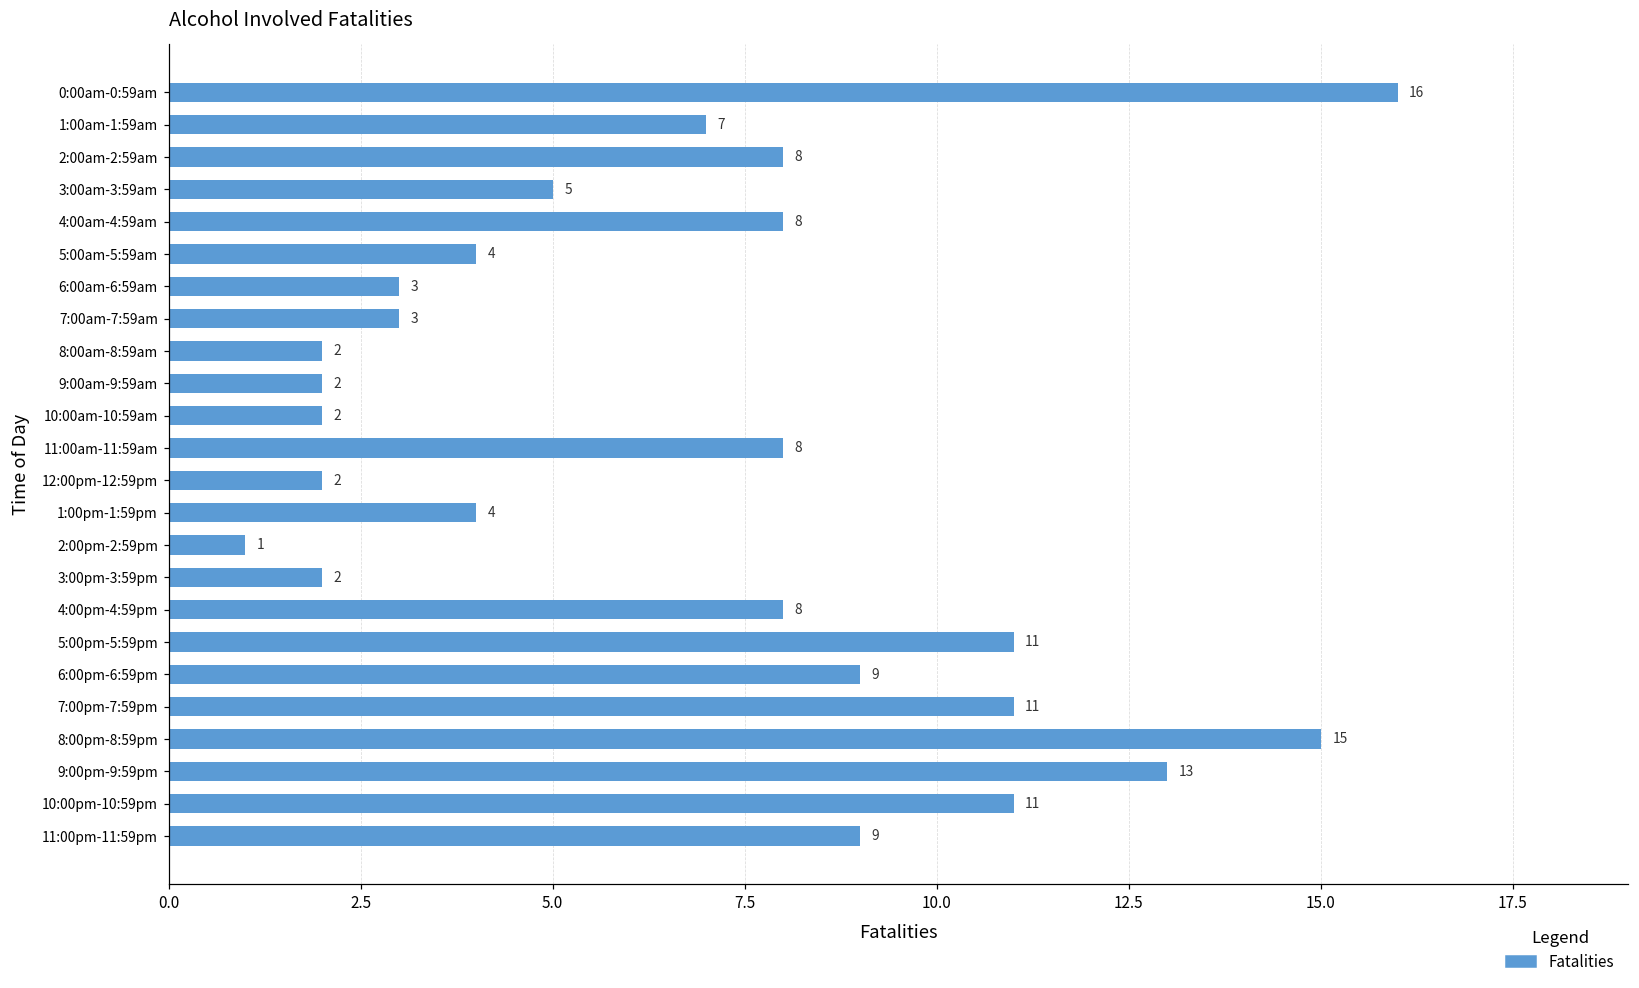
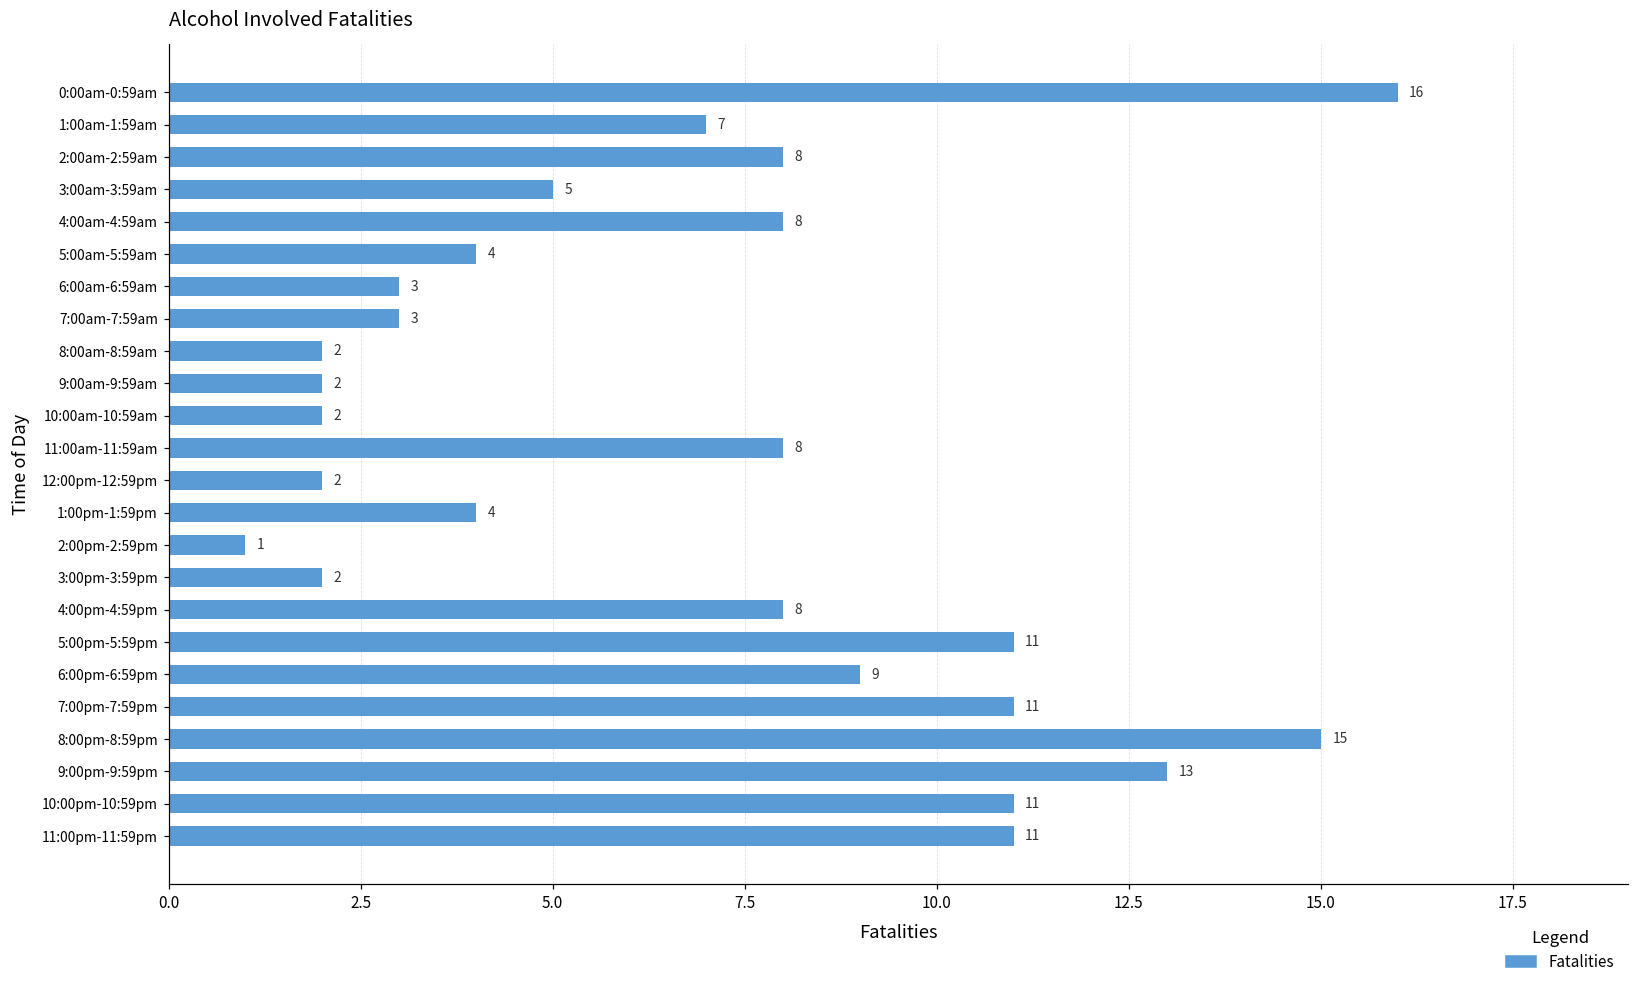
  {
    "0:00am-0:59am": 16,
    "1:00am-1:59am": 7,
    "2:00am-2:59am": 8,
    "3:00am-3:59am": 5,
    "4:00am-4:59am": 8,
    "5:00am-5:59am": 4,
    "6:00am-6:59am": 3,
    "7:00am-7:59am": 3,
    "8:00am-8:59am": 2,
    "9:00am-9:59am": 2,
    "10:00am-10:59am": 2,
    "11:00am-11:59am": 8,
    "12:00pm-12:59pm": 2,
    "1:00pm-1:59pm": 4,
    "2:00pm-2:59pm": 1,
    "3:00pm-3:59pm": 2,
    "4:00pm-4:59pm": 8,
    "5:00pm-5:59pm": 11,
    "6:00pm-6:59pm": 9,
    "7:00pm-7:59pm": 11,
    "8:00pm-8:59pm": 15,
    "9:00pm-9:59pm": 13,
    "10:00pm-10:59pm": 11,
-   "11:00pm-11:59pm": 9
+   "11:00pm-11:59pm": 11
  }
